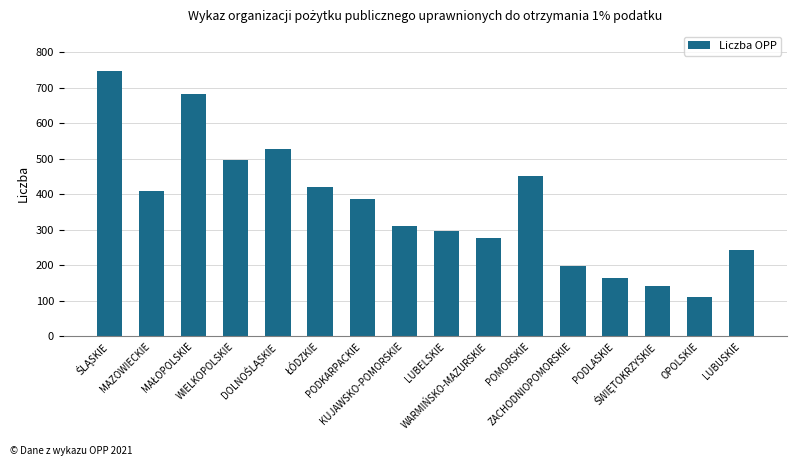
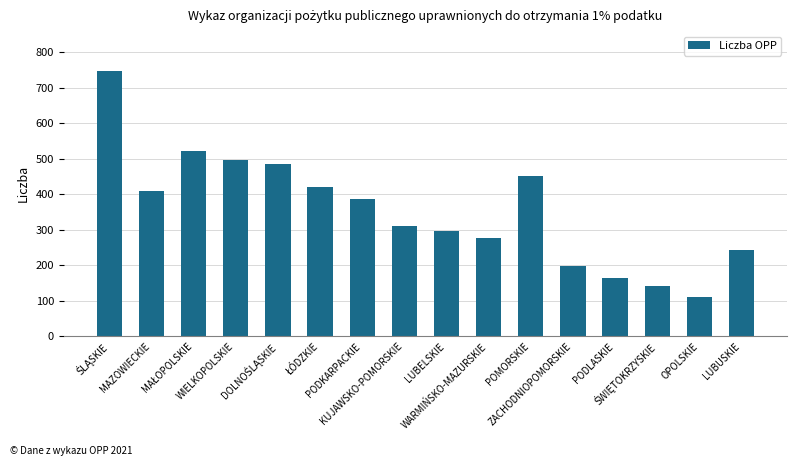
  {
    "ŚLĄSKIE": 750,
    "MAZOWIECKIE": 410,
-   "MAŁOPOLSKIE": 680,
+   "MAŁOPOLSKIE": 520,
    "WIELKOPOLSKIE": 500,
-   "DOLNOŚLĄSKIE": 530,
+   "DOLNOŚLĄSKIE": 490,
    "ŁÓDZKIE": 420,
    "PODKARPACKIE": 390,
    "KUJAWSKO-POMORSKIE": 310,
    "LUBELSKIE": 300,
    "WARMIŃSKO-MAZURSKIE": 280,
    "POMORSKIE": 450,
    "ZACHODNIOPOMORSKIE": 200,
    "PODLASKIE": 170,
    "ŚWIĘTOKRZYSKIE": 140,
    "OPOLSKIE": 110,
    "LUBUSKIE": 240
  }
